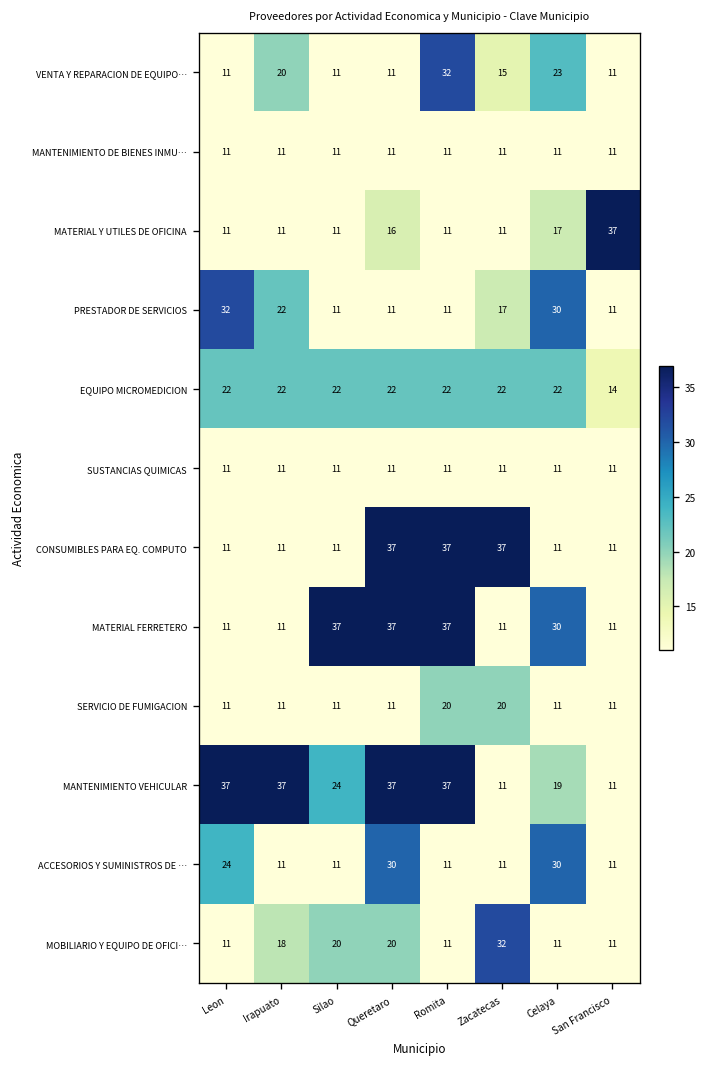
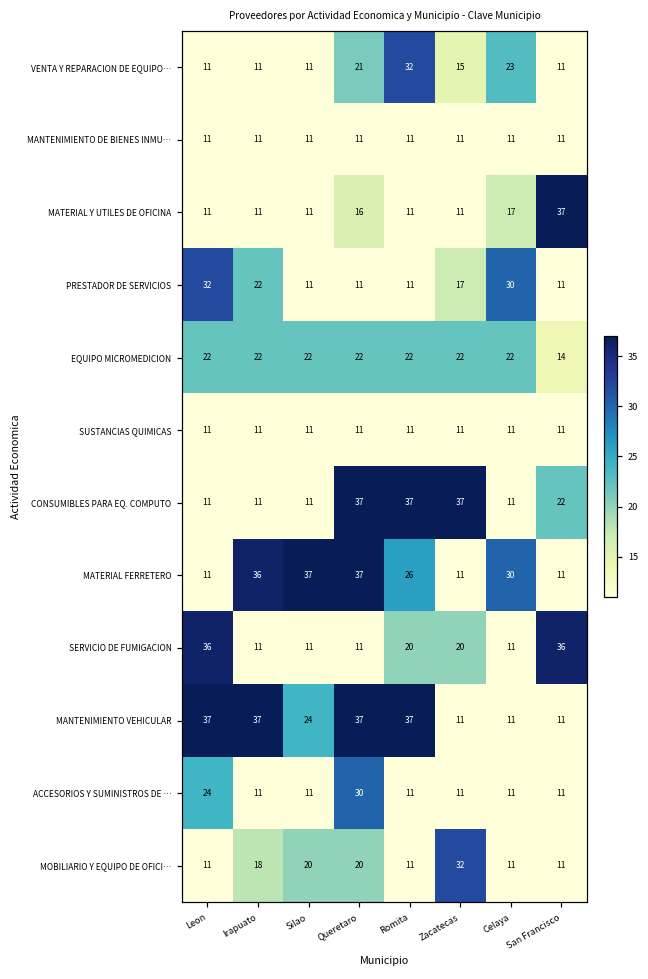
  {
    "VENTA Y REPARACION DE EQUIPO…": {
      "Leon": 11,
-     "Irapuato": 20,
+     "Irapuato": 11,
      "Silao": 11,
-     "Queretaro": 11,
+     "Queretaro": 21,
      "Romita": 32,
      "Zacatecas": 15,
      "Celaya": 23,
      "San Francisco": 11
    },
    "MANTENIMIENTO DE BIENES INMU…": {
      "Leon": 11,
      "Irapuato": 11,
      "Silao": 11,
      "Queretaro": 11,
      "Romita": 11,
      "Zacatecas": 11,
      "Celaya": 11,
      "San Francisco": 11
    },
    "MATERIAL Y UTILES DE OFICINA": {
      "Leon": 11,
      "Irapuato": 11,
      "Silao": 11,
      "Queretaro": 16,
      "Romita": 11,
      "Zacatecas": 11,
      "Celaya": 17,
      "San Francisco": 37
    },
    "PRESTADOR DE SERVICIOS": {
      "Leon": 32,
      "Irapuato": 22,
      "Silao": 11,
      "Queretaro": 11,
      "Romita": 11,
      "Zacatecas": 17,
      "Celaya": 30,
      "San Francisco": 11
    },
    "EQUIPO MICROMEDICION": {
      "Leon": 22,
      "Irapuato": 22,
      "Silao": 22,
      "Queretaro": 22,
      "Romita": 22,
      "Zacatecas": 22,
      "Celaya": 22,
      "San Francisco": 14
    },
    "SUSTANCIAS QUIMICAS": {
      "Leon": 11,
      "Irapuato": 11,
      "Silao": 11,
      "Queretaro": 11,
      "Romita": 11,
      "Zacatecas": 11,
      "Celaya": 11,
      "San Francisco": 11
    },
    "CONSUMIBLES PARA EQ. COMPUTO": {
      "Leon": 11,
      "Irapuato": 11,
      "Silao": 11,
      "Queretaro": 37,
      "Romita": 37,
      "Zacatecas": 37,
      "Celaya": 11,
-     "San Francisco": 11
+     "San Francisco": 22
    },
    "MATERIAL FERRETERO": {
      "Leon": 11,
-     "Irapuato": 11,
+     "Irapuato": 36,
      "Silao": 37,
      "Queretaro": 37,
-     "Romita": 37,
+     "Romita": 26,
      "Zacatecas": 11,
      "Celaya": 30,
      "San Francisco": 11
    },
    "SERVICIO DE FUMIGACION": {
-     "Leon": 11,
+     "Leon": 36,
      "Irapuato": 11,
      "Silao": 11,
      "Queretaro": 11,
      "Romita": 20,
      "Zacatecas": 20,
      "Celaya": 11,
-     "San Francisco": 11
+     "San Francisco": 36
    },
    "MANTENIMIENTO VEHICULAR": {
      "Leon": 37,
      "Irapuato": 37,
      "Silao": 24,
      "Queretaro": 37,
      "Romita": 37,
      "Zacatecas": 11,
-     "Celaya": 19,
+     "Celaya": 11,
      "San Francisco": 11
    },
    "ACCESORIOS Y SUMINISTROS DE …": {
      "Leon": 24,
      "Irapuato": 11,
      "Silao": 11,
      "Queretaro": 30,
      "Romita": 11,
      "Zacatecas": 11,
-     "Celaya": 30,
+     "Celaya": 11,
      "San Francisco": 11
    },
    "MOBILIARIO Y EQUIPO DE OFICI…": {
      "Leon": 11,
      "Irapuato": 18,
      "Silao": 20,
      "Queretaro": 20,
      "Romita": 11,
      "Zacatecas": 32,
      "Celaya": 11,
      "San Francisco": 11
    }
  }
